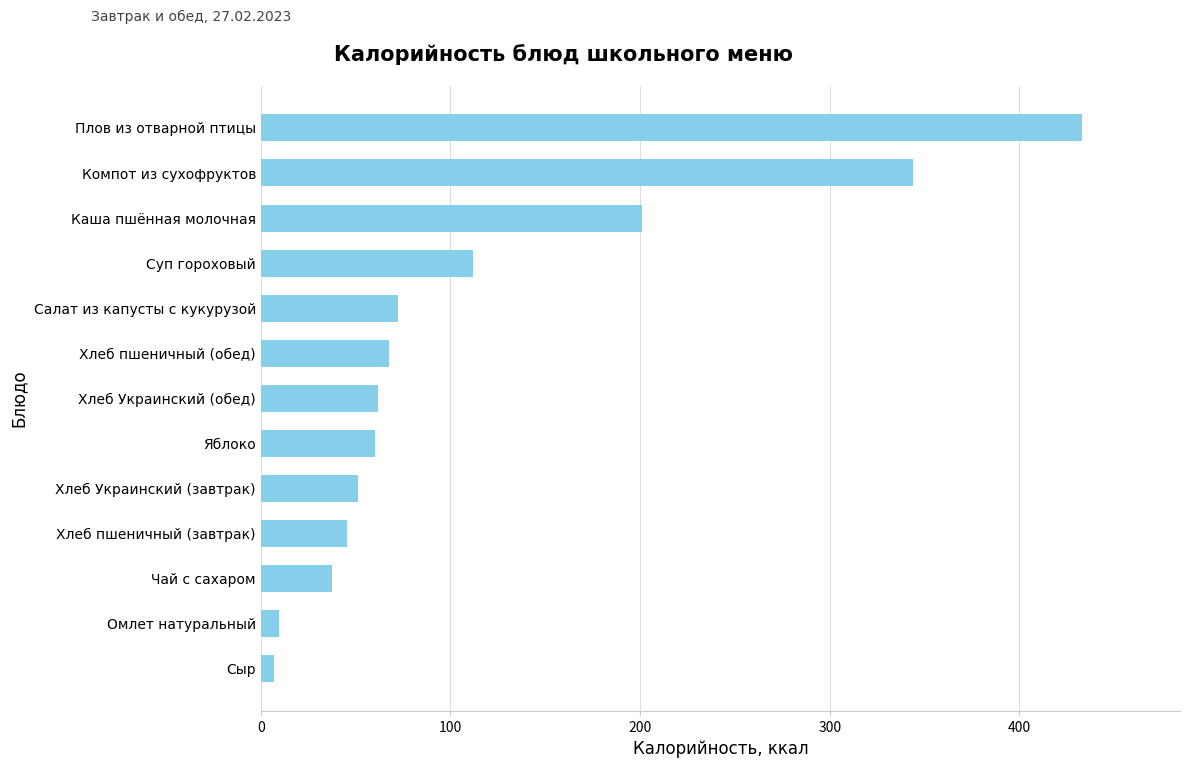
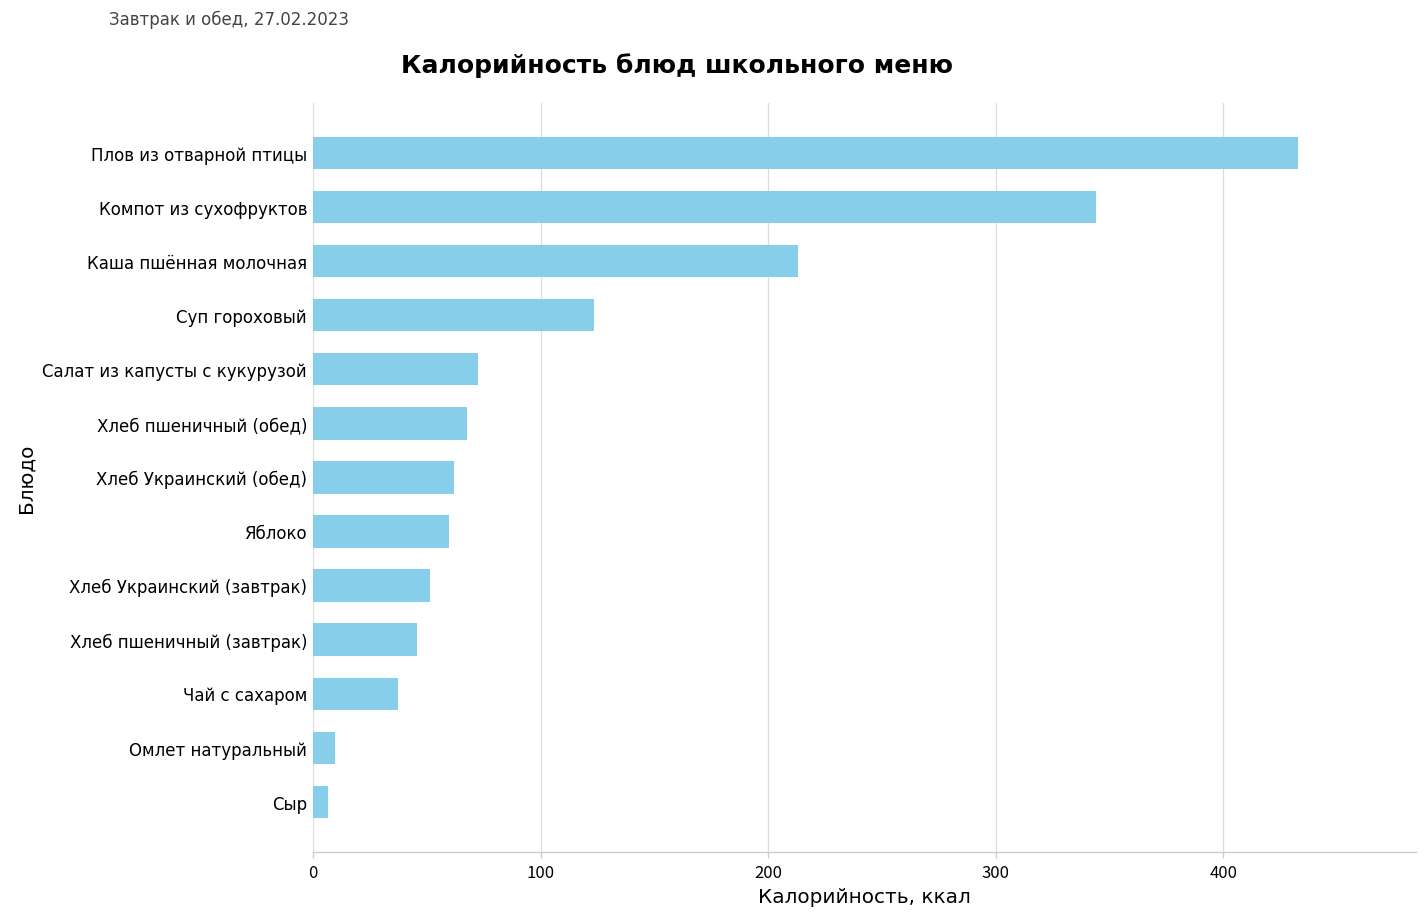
  {
    "Плов из отварной птицы": 433,
    "Компот из сухофруктов": 344,
-   "Каша пшённая молочная": 201,
-   "Суп гороховый": 112,
+   "Каша пшённая молочная": 213,
+   "Суп гороховый": 124,
    "Салат из капусты с кукурузой": 73,
    "Хлеб пшеничный (обед)": 68,
    "Хлеб Украинский (обед)": 62,
    "Яблоко": 60,
    "Хлеб Украинский (завтрак)": 52,
    "Хлеб пшеничный (завтрак)": 46,
    "Чай с сахаром": 37,
    "Омлет натуральный": 10,
    "Сыр": 7
  }
